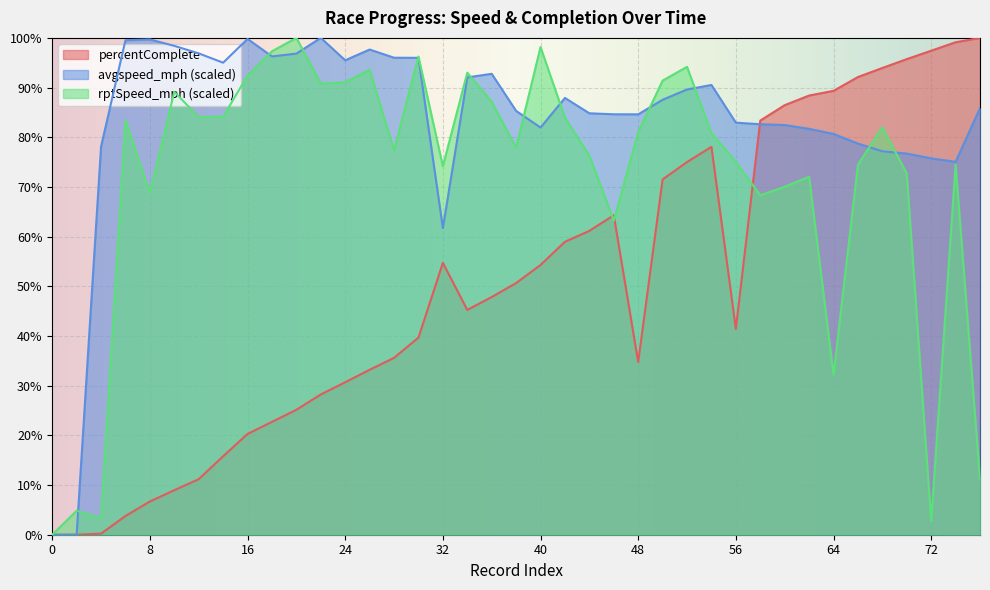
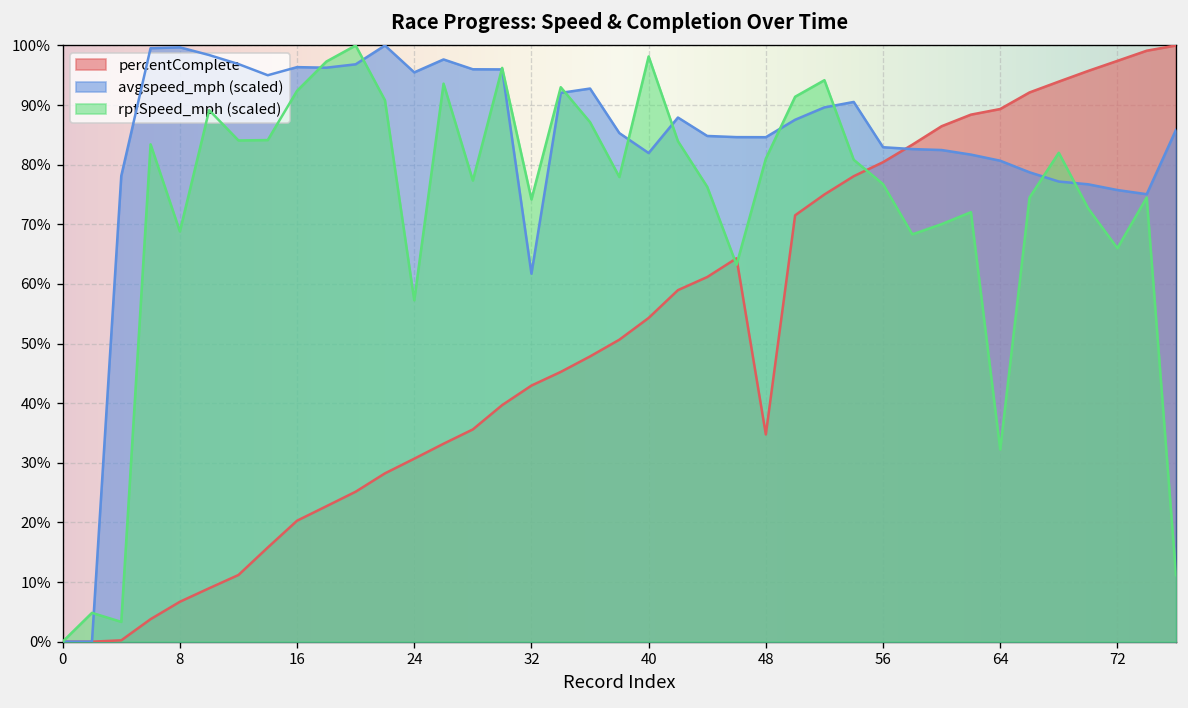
  {
    "percentComplete": {
      "8": "7%",
      "16": "20%",
      "24": "31%",
-     "32": "55%",
+     "32": "43%",
      "40": "54%",
      "48": "35%",
-     "56": "41%",
+     "56": "80%",
      "64": "89%",
      "72": "97%"
    },
    "avgspeed_mph (scaled)": {
      "8": "100%",
-     "16": "100%",
+     "16": "96%",
      "24": "95%",
      "32": "62%",
      "40": "82%",
      "48": "85%",
      "56": "83%",
      "64": "81%",
      "72": "76%"
    },
    "rptSpeed_mph (scaled)": {
      "8": "69%",
      "16": "92%",
-     "24": "91%",
+     "24": "57%",
      "32": "74%",
      "40": "98%",
      "48": "81%",
-     "56": "75%",
+     "56": "77%",
      "64": "32%",
-     "72": "3%"
+     "72": "66%"
    }
  }
